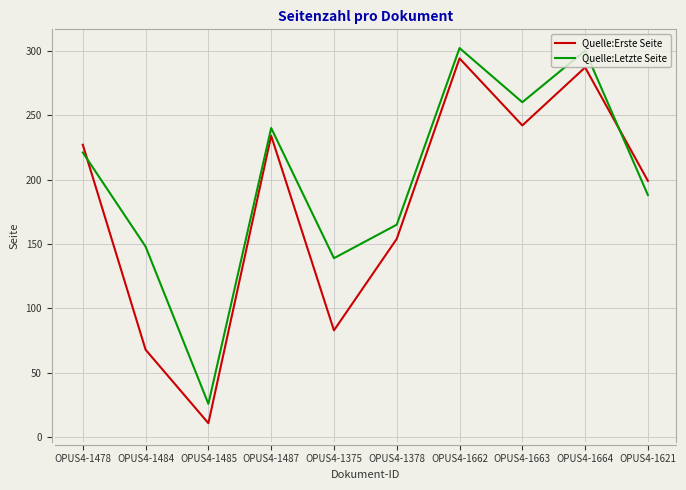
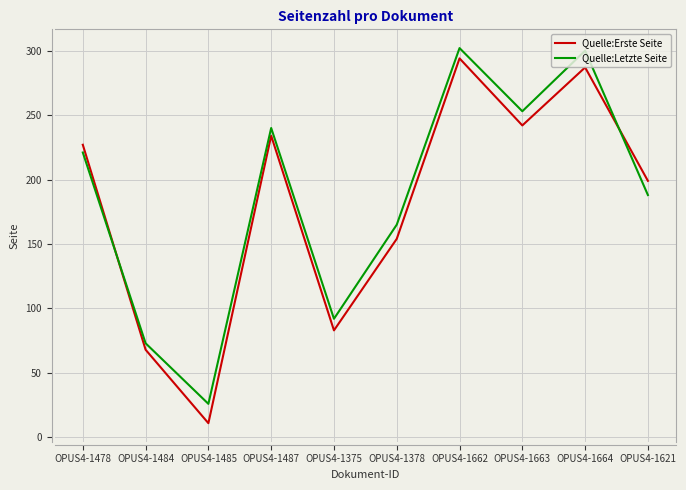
  {
    "Quelle:Erste Seite": {
      "OPUS4-1478": 227,
      "OPUS4-1484": 68,
      "OPUS4-1485": 11,
      "OPUS4-1487": 234,
      "OPUS4-1375": 83,
      "OPUS4-1378": 154,
      "OPUS4-1662": 294,
      "OPUS4-1663": 242,
      "OPUS4-1664": 287,
      "OPUS4-1621": 199
    },
    "Quelle:Letzte Seite": {
      "OPUS4-1478": 221,
-     "OPUS4-1484": 148,
+     "OPUS4-1484": 73,
      "OPUS4-1485": 26,
      "OPUS4-1487": 240,
-     "OPUS4-1375": 139,
+     "OPUS4-1375": 92,
      "OPUS4-1378": 165,
      "OPUS4-1662": 302,
-     "OPUS4-1663": 260,
+     "OPUS4-1663": 253,
      "OPUS4-1621": 188
    }
  }
